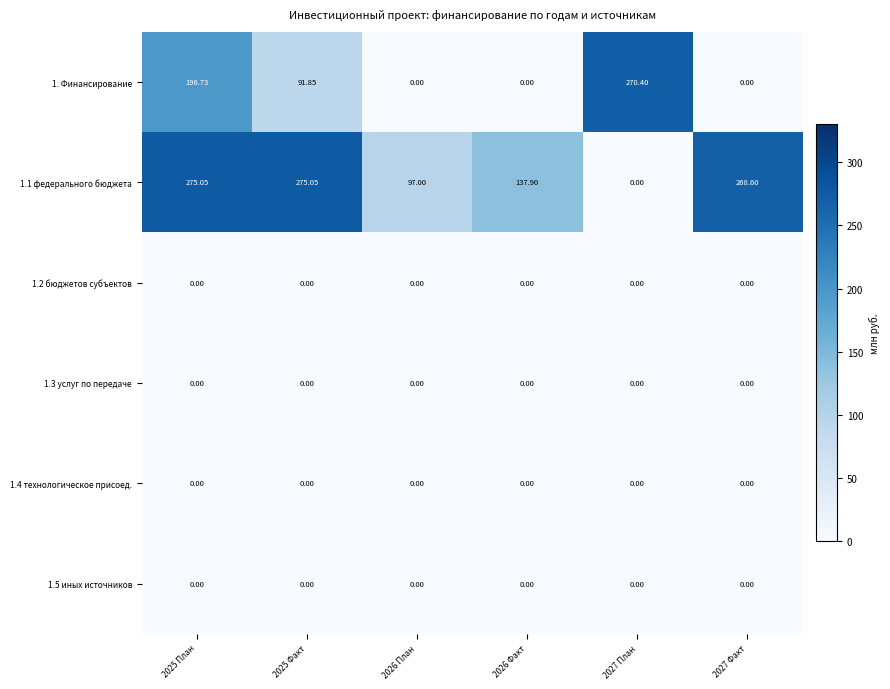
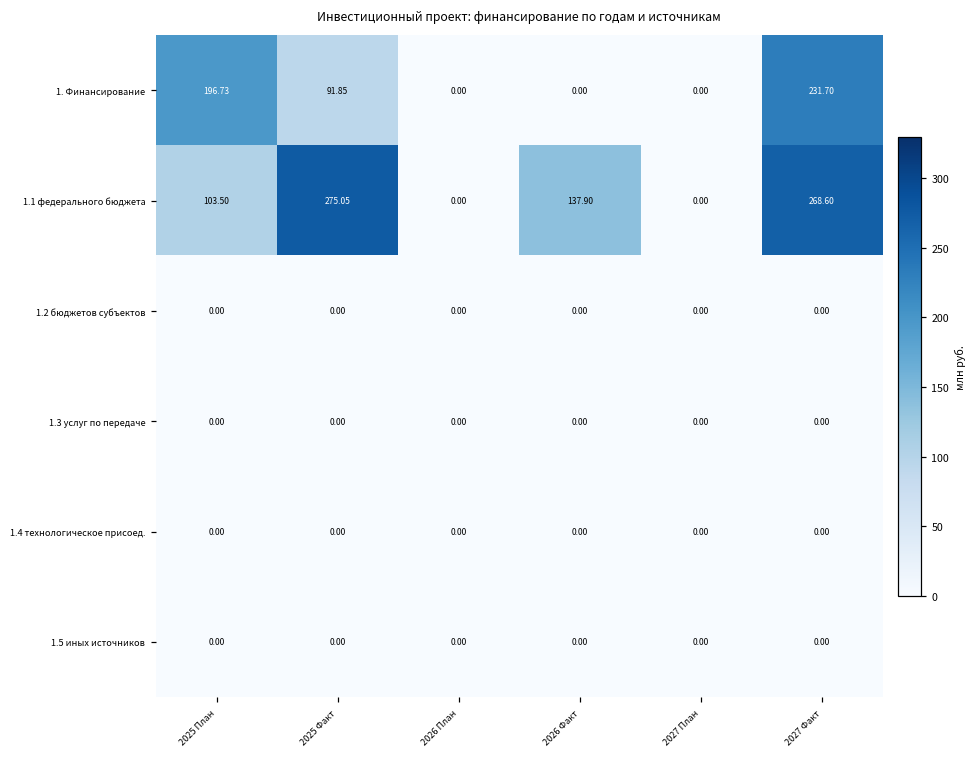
  {
    "1. Финансирование": {
      "2025 План": 196.73,
      "2025 Факт": 91.85,
      "2026 План": 0.00,
      "2026 Факт": 0.00,
-     "2027 План": 270.40,
-     "2027 Факт": 0.00
+     "2027 План": 0.00,
+     "2027 Факт": 231.70
    },
    "1.1 федерального бюджета": {
-     "2025 План": 275.05,
+     "2025 План": 103.50,
      "2025 Факт": 275.05,
-     "2026 План": 97.00,
+     "2026 План": 0.00,
      "2026 Факт": 137.90,
      "2027 План": 0.00,
      "2027 Факт": 268.60
    },
    "1.2 бюджетов субъектов": {
      "2025 План": 0.00,
      "2025 Факт": 0.00,
      "2026 План": 0.00,
      "2026 Факт": 0.00,
      "2027 План": 0.00,
      "2027 Факт": 0.00
    },
    "1.3 услуг по передаче": {
      "2025 План": 0.00,
      "2025 Факт": 0.00,
      "2026 План": 0.00,
      "2026 Факт": 0.00,
      "2027 План": 0.00,
      "2027 Факт": 0.00
    },
    "1.4 технологическое присоед.": {
      "2025 План": 0.00,
      "2025 Факт": 0.00,
      "2026 План": 0.00,
      "2026 Факт": 0.00,
      "2027 План": 0.00,
      "2027 Факт": 0.00
    },
    "1.5 иных источников": {
      "2025 План": 0.00,
      "2025 Факт": 0.00,
      "2026 План": 0.00,
      "2026 Факт": 0.00,
      "2027 План": 0.00,
      "2027 Факт": 0.00
    }
  }
